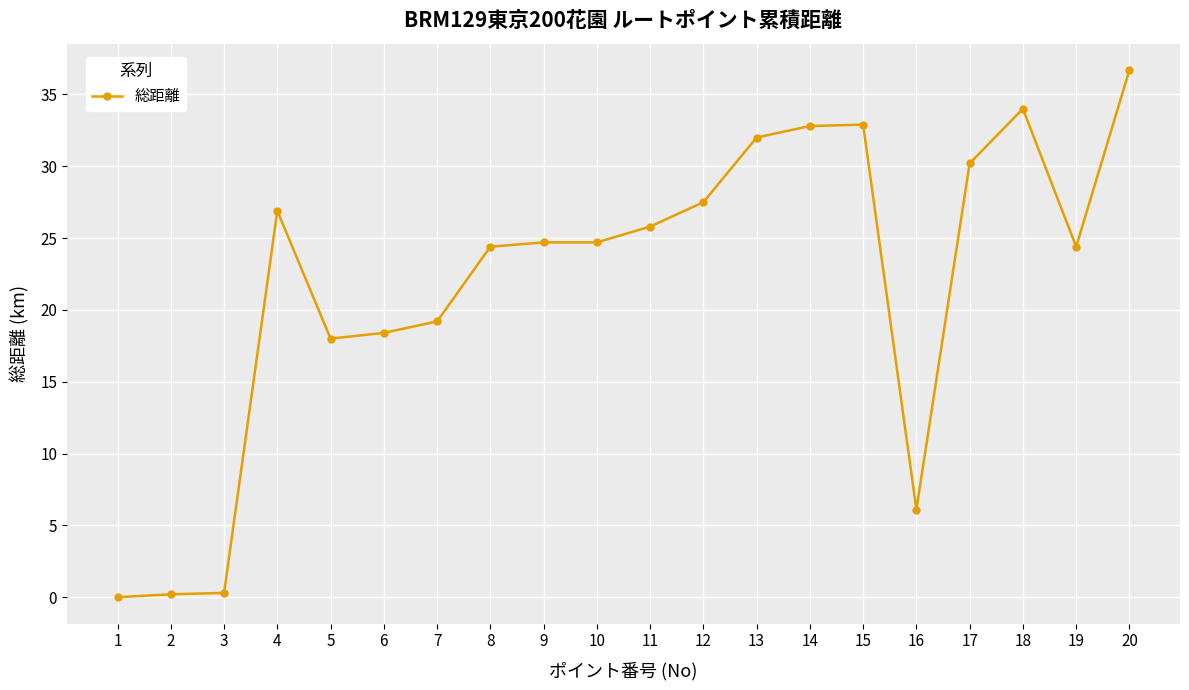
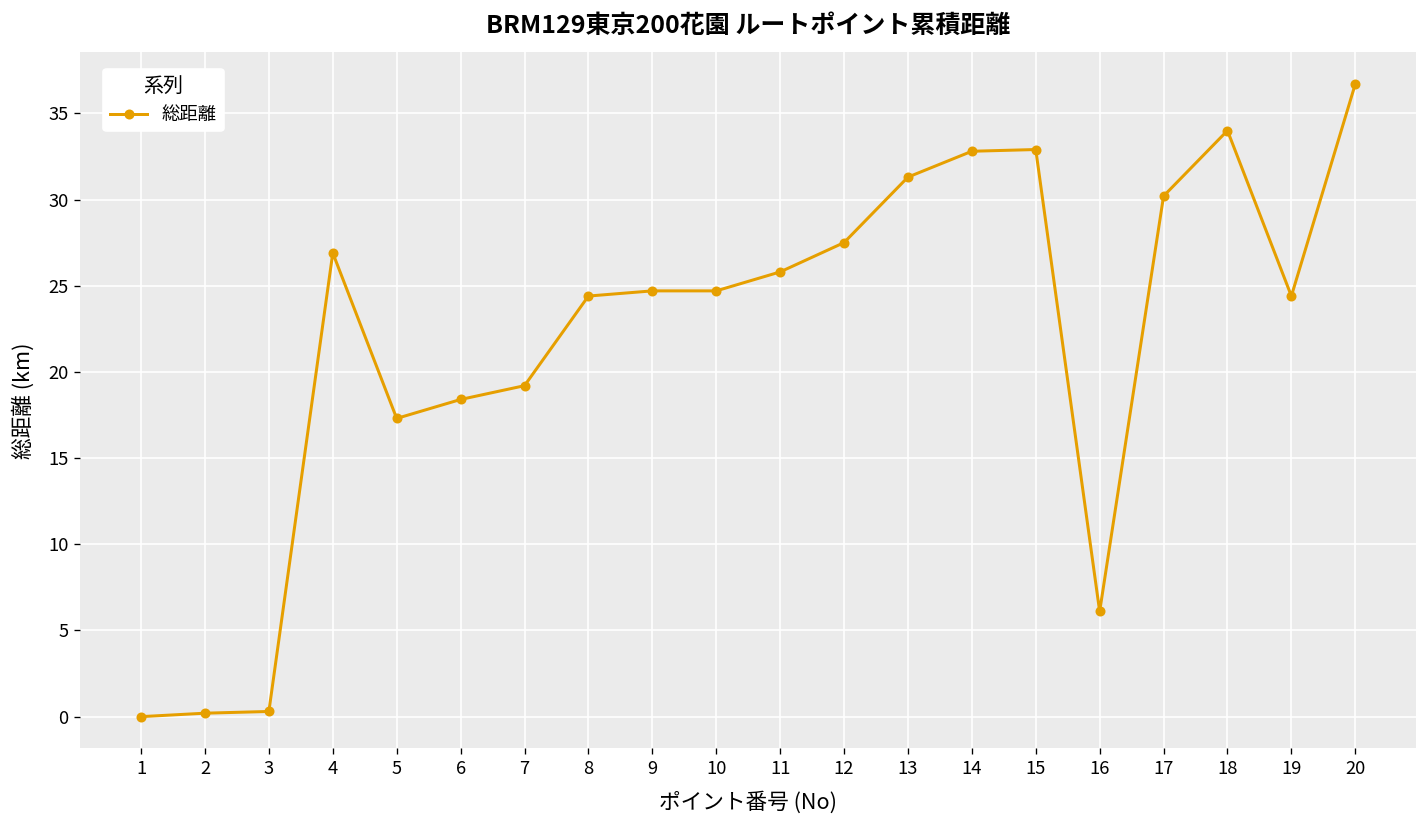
  {
    "1": 0.0,
    "2": 0.2,
    "3": 0.3,
    "4": 26.9,
-   "5": 18.0,
+   "5": 17.3,
    "6": 18.4,
    "7": 19.2,
    "8": 24.4,
    "9": 24.7,
    "10": 24.7,
    "11": 25.8,
    "12": 27.5,
-   "13": 32.0,
+   "13": 31.3,
    "14": 32.8,
    "15": 32.9,
    "16": 6.1,
    "17": 30.2,
    "18": 34.0,
    "19": 24.4,
    "20": 36.7
  }
